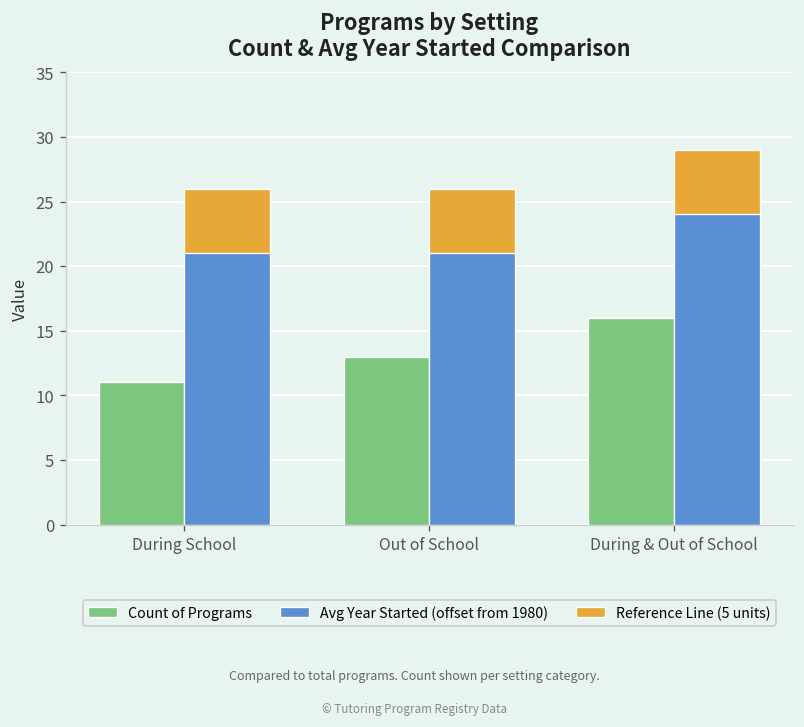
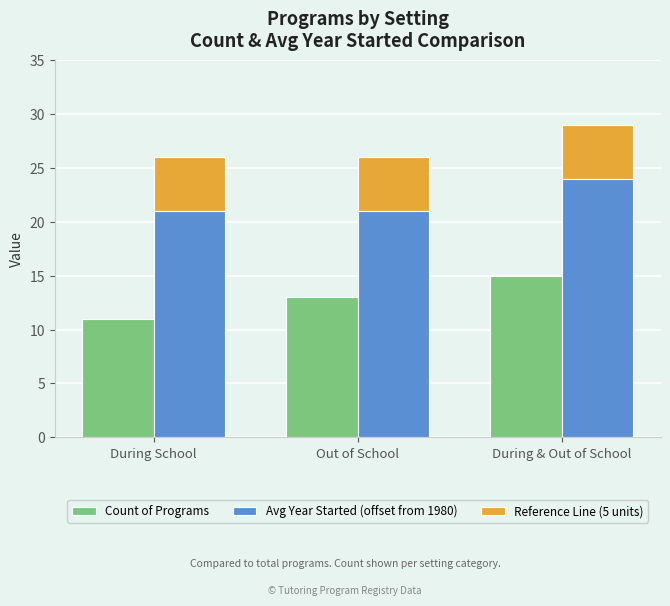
  {
    "Count of Programs": {
      "During School": 11,
      "Out of School": 13,
-     "During & Out of School": 16
+     "During & Out of School": 15
    },
    "Reference Line (5 units)": {
      "During School": 26,
      "Out of School": 26,
      "During & Out of School": 29
    }
  }
